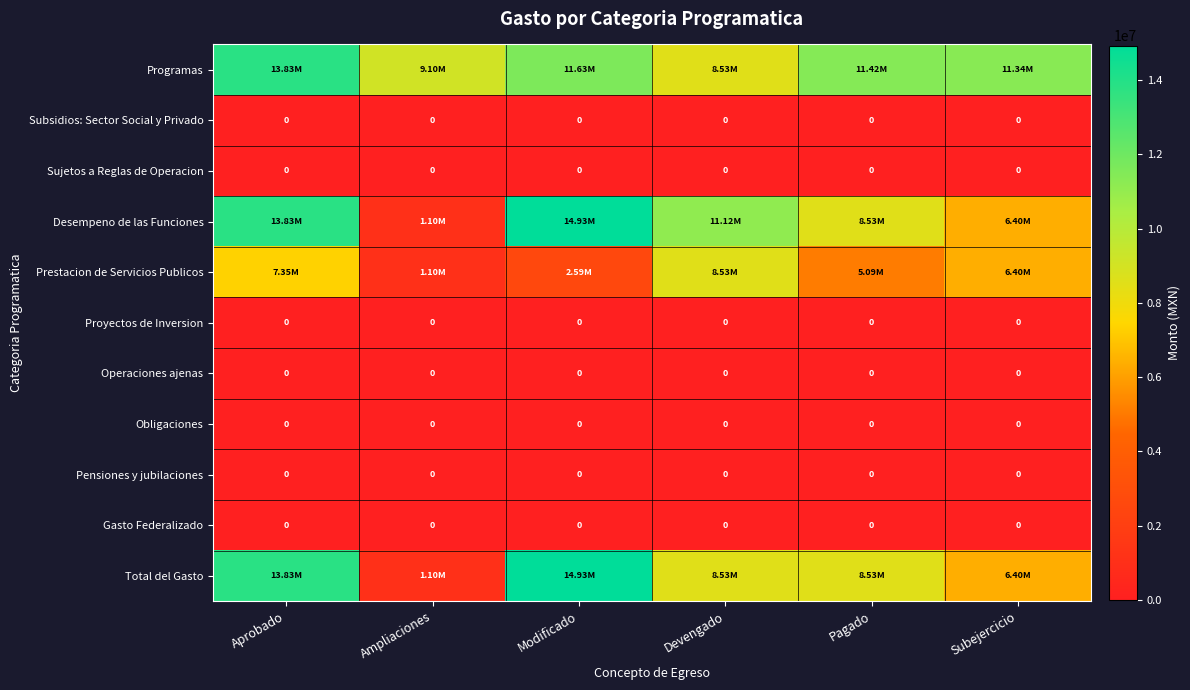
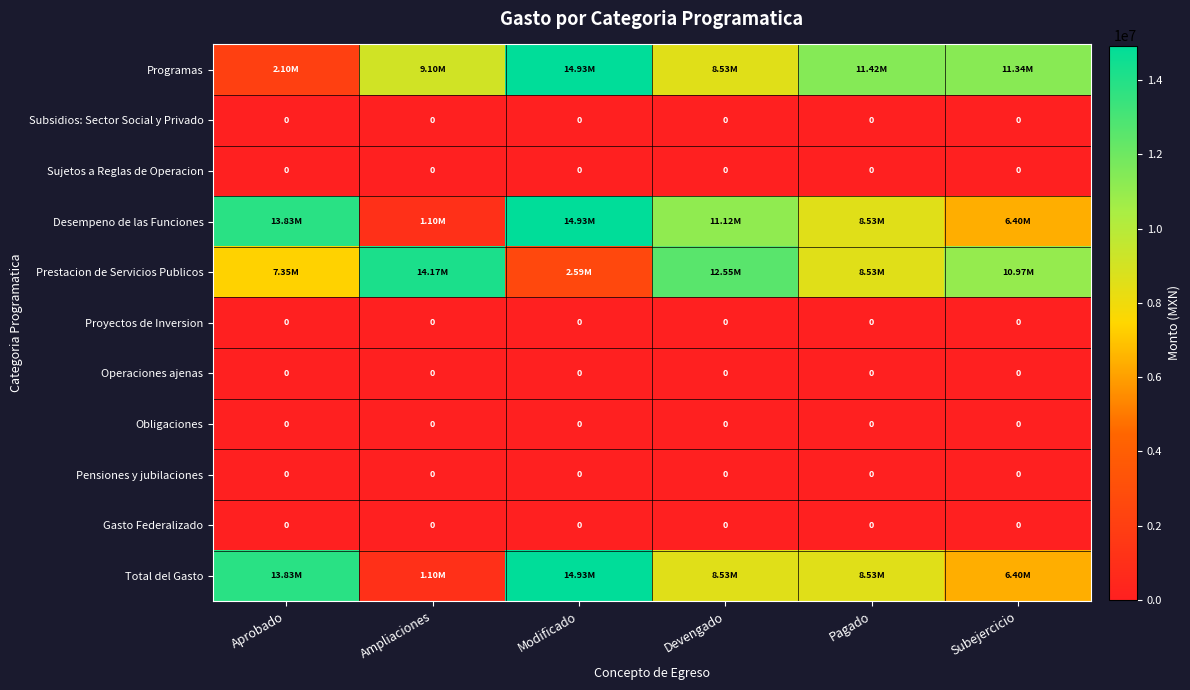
  {
    "Programas": {
-     "Aprobado": "13.83M",
+     "Aprobado": "2.10M",
      "Ampliaciones": "9.10M",
-     "Modificado": "11.63M",
+     "Modificado": "14.93M",
      "Devengado": "8.53M",
      "Pagado": "11.42M",
      "Subejercicio": "11.34M"
    },
    "Subsidios: Sector Social y Privado": {
      "Aprobado": "0",
      "Ampliaciones": "0",
      "Modificado": "0",
      "Devengado": "0",
      "Pagado": "0",
      "Subejercicio": "0"
    },
    "Sujetos a Reglas de Operacion": {
      "Aprobado": "0",
      "Ampliaciones": "0",
      "Modificado": "0",
      "Devengado": "0",
      "Pagado": "0",
      "Subejercicio": "0"
    },
    "Desempeno de las Funciones": {
      "Aprobado": "13.83M",
      "Ampliaciones": "1.10M",
      "Modificado": "14.93M",
      "Devengado": "11.12M",
      "Pagado": "8.53M",
      "Subejercicio": "6.40M"
    },
    "Prestacion de Servicios Publicos": {
      "Aprobado": "7.35M",
-     "Ampliaciones": "1.10M",
+     "Ampliaciones": "14.17M",
      "Modificado": "2.59M",
-     "Devengado": "8.53M",
-     "Pagado": "5.09M",
-     "Subejercicio": "6.40M"
+     "Devengado": "12.55M",
+     "Pagado": "8.53M",
+     "Subejercicio": "10.97M"
    },
    "Proyectos de Inversion": {
      "Aprobado": "0",
      "Ampliaciones": "0",
      "Modificado": "0",
      "Devengado": "0",
      "Pagado": "0",
      "Subejercicio": "0"
    },
    "Operaciones ajenas": {
      "Aprobado": "0",
      "Ampliaciones": "0",
      "Modificado": "0",
      "Devengado": "0",
      "Pagado": "0",
      "Subejercicio": "0"
    },
    "Obligaciones": {
      "Aprobado": "0",
      "Ampliaciones": "0",
      "Modificado": "0",
      "Devengado": "0",
      "Pagado": "0",
      "Subejercicio": "0"
    },
    "Pensiones y jubilaciones": {
      "Aprobado": "0",
      "Ampliaciones": "0",
      "Modificado": "0",
      "Devengado": "0",
      "Pagado": "0",
      "Subejercicio": "0"
    },
    "Gasto Federalizado": {
      "Aprobado": "0",
      "Ampliaciones": "0",
      "Modificado": "0",
      "Devengado": "0",
      "Pagado": "0",
      "Subejercicio": "0"
    },
    "Total del Gasto": {
      "Aprobado": "13.83M",
      "Ampliaciones": "1.10M",
      "Modificado": "14.93M",
      "Devengado": "8.53M",
      "Pagado": "8.53M",
      "Subejercicio": "6.40M"
    }
  }
